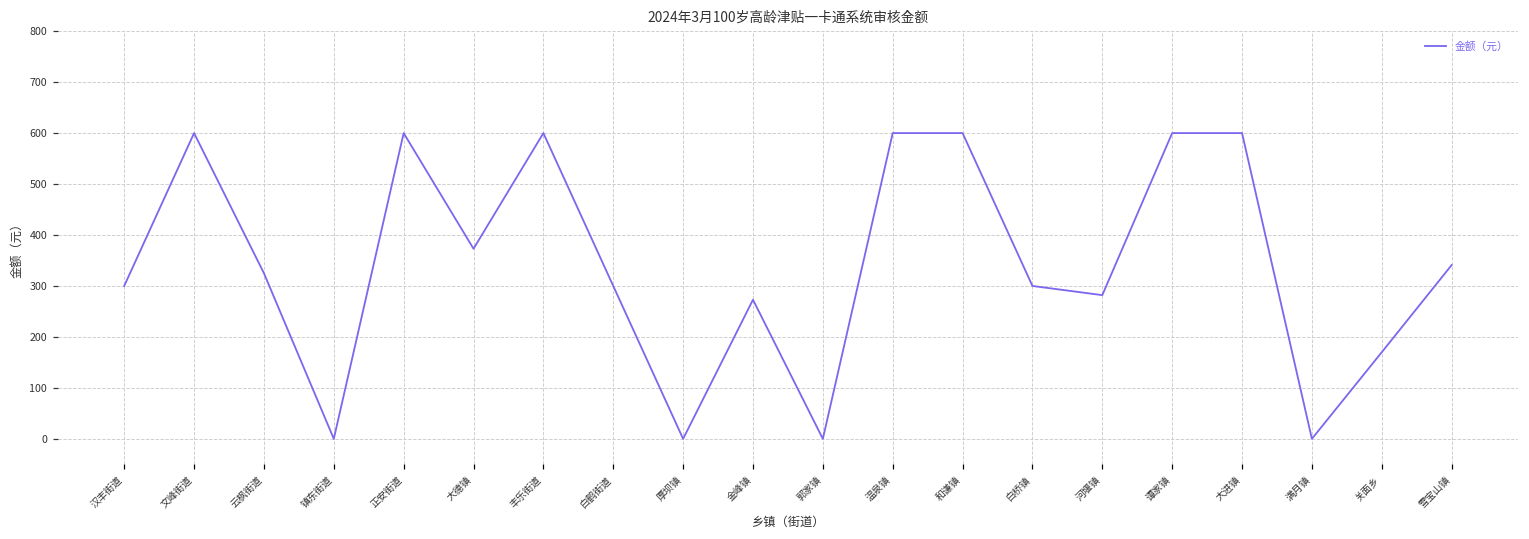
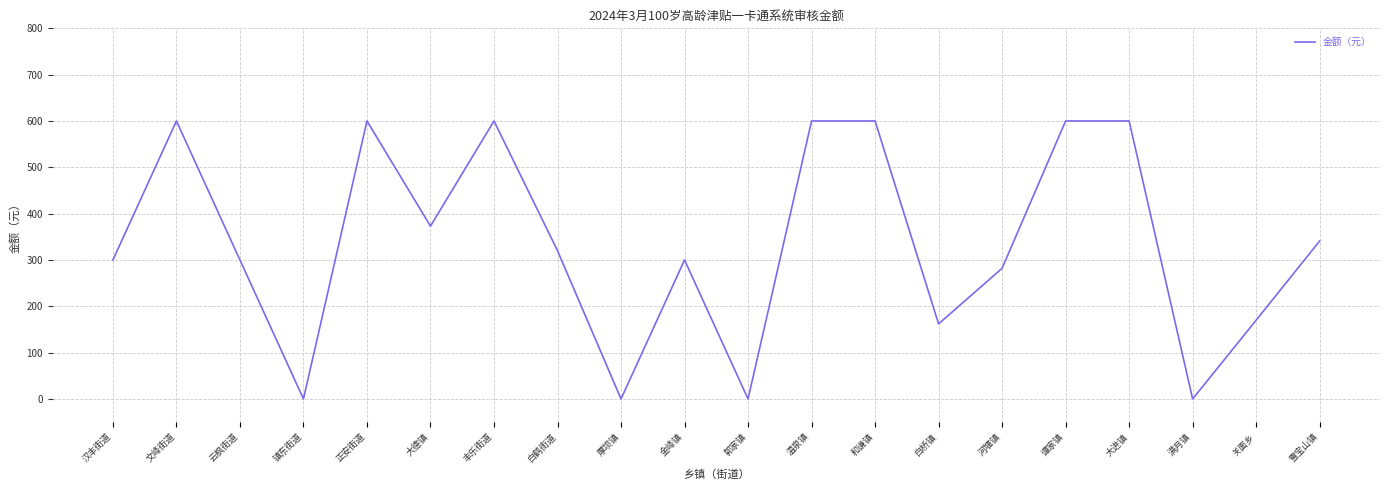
  {
    "汉丰街道": 300,
    "文峰街道": 600,
-   "云枫街道": 330,
+   "云枫街道": 300,
    "镇东街道": 0,
    "正安街道": 600,
    "大德镇": 370,
    "丰乐街道": 600,
-   "白鹤街道": 300,
+   "白鹤街道": 320,
    "厚坝镇": 0,
-   "金峰镇": 270,
+   "金峰镇": 300,
    "郭家镇": 0,
    "温泉镇": 600,
    "和谦镇": 600,
-   "白桥镇": 300,
+   "白桥镇": 160,
    "河堰镇": 280,
    "谭家镇": 600,
    "大进镇": 600,
    "满月镇": 0,
    "关面乡": 170,
    "雪宝山镇": 340
  }
